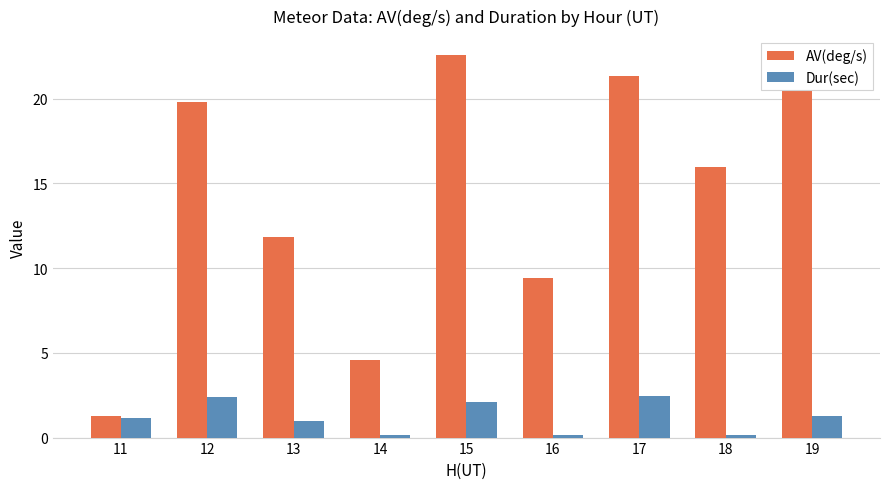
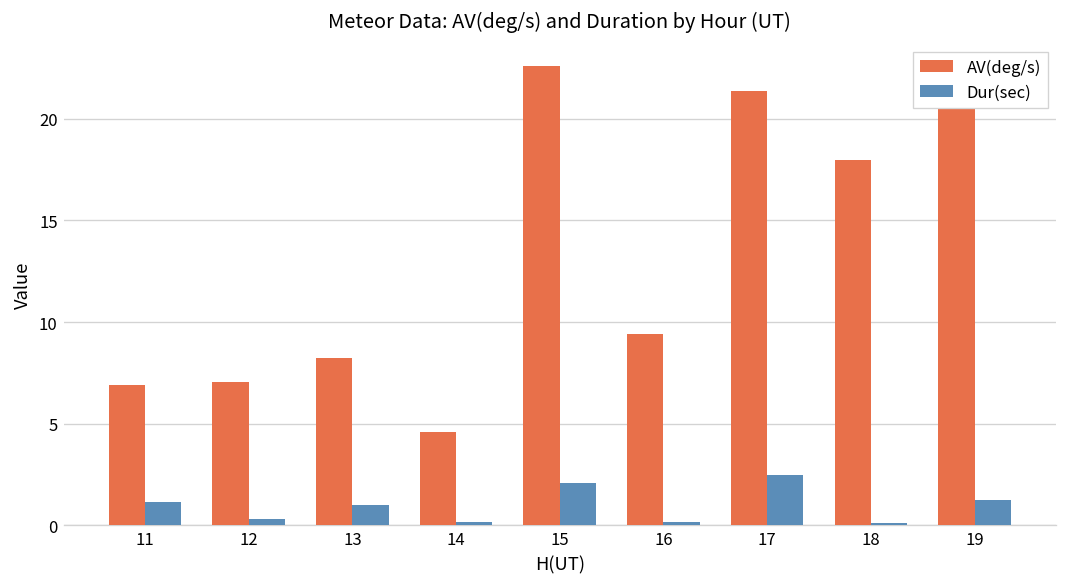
  {
    "AV(deg/s)": {
-     "11": 1.3,
-     "12": 19.8,
-     "13": 11.9,
+     "11": 6.9,
+     "12": 7.1,
+     "13": 8.2,
      "14": 4.6,
      "15": 22.6,
      "16": 9.4,
      "17": 21.4,
-     "18": 15.9
+     "18": 18.0
    },
    "Dur(sec)": {
      "11": 1.1,
-     "12": 2.4,
+     "12": 0.3,
      "13": 1.0,
      "14": 0.2,
      "15": 2.1,
      "16": 0.2,
      "17": 2.5,
      "19": 1.3
    }
  }
